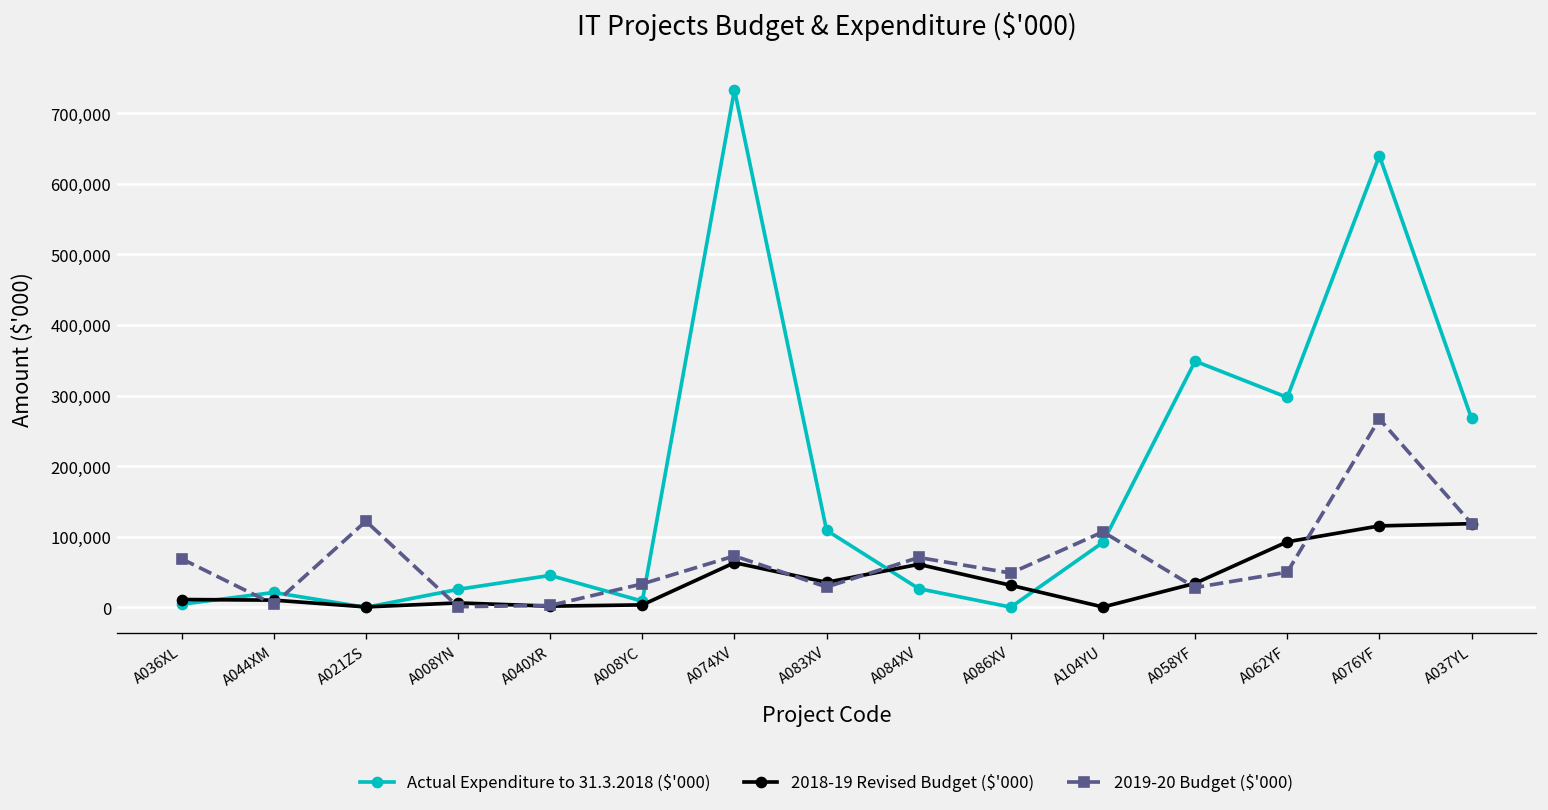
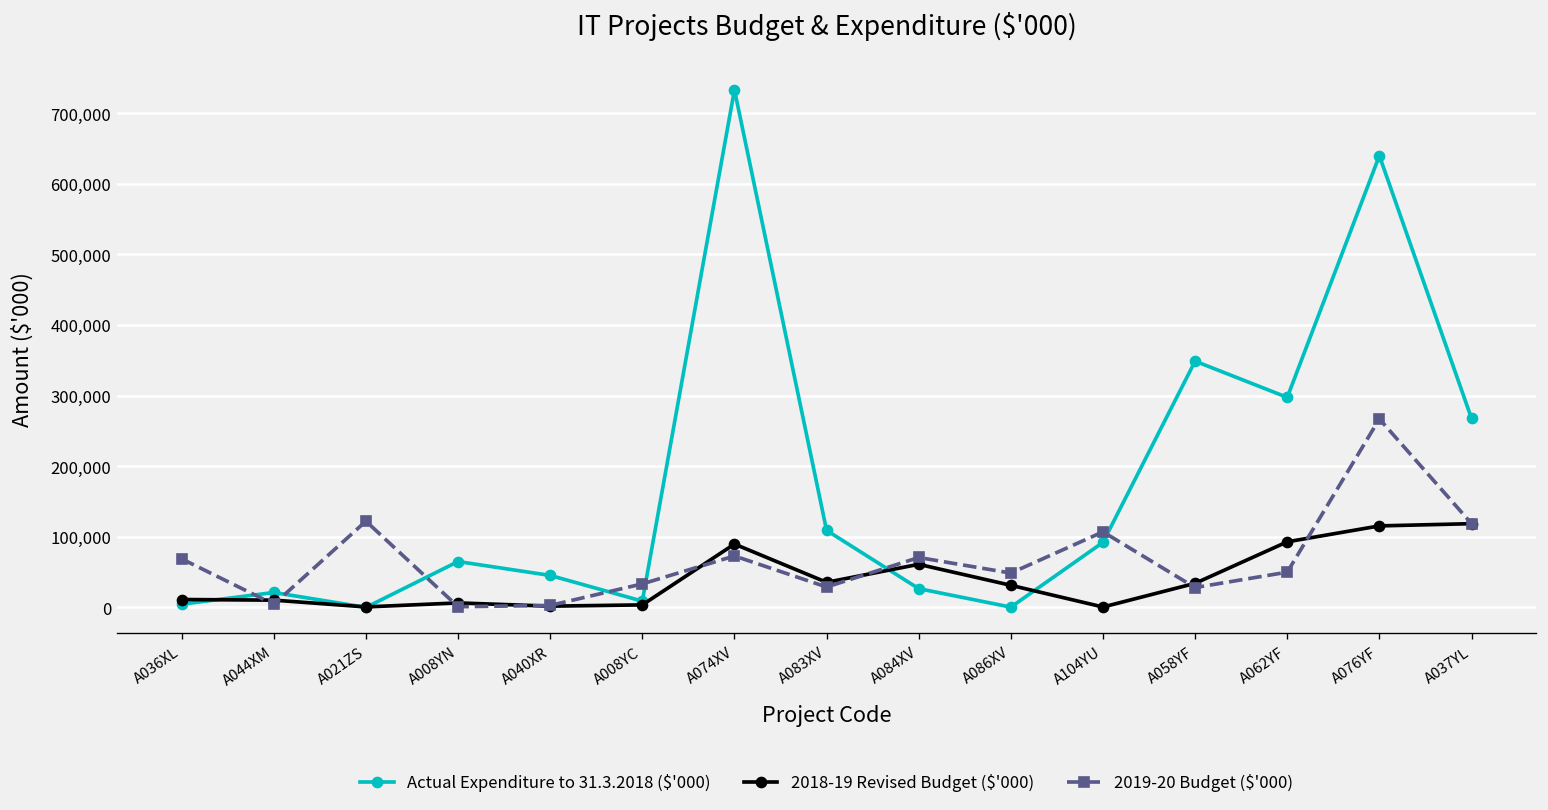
  {
    "Actual Expenditure to 31.3.2018 ($'000)": {
      "A036XL": "0",
      "A044XM": "20,000",
-     "A008YN": "30,000",
+     "A008YN": "60,000",
      "A040XR": "50,000",
      "A008YC": "10,000",
      "A074XV": "730,000",
      "A083XV": "110,000",
      "A084XV": "30,000",
      "A086XV": "0",
      "A104YU": "90,000",
      "A058YF": "350,000",
      "A062YF": "300,000",
      "A076YF": "640,000",
      "A037YL": "270,000"
    },
    "2018-19 Revised Budget ($'000)": {
      "A036XL": "10,000",
      "A044XM": "10,000",
      "A008YN": "10,000",
      "A008YC": "0",
-     "A074XV": "60,000",
+     "A074XV": "90,000",
      "A083XV": "40,000",
      "A084XV": "60,000",
      "A086XV": "30,000",
      "A104YU": "0",
      "A058YF": "30,000",
      "A062YF": "90,000",
      "A076YF": "120,000"
    },
    "2019-20 Budget ($'000)": {
      "A036XL": "70,000",
      "A044XM": "0",
      "A021ZS": "120,000",
      "A008YN": "0",
      "A008YC": "30,000",
      "A074XV": "70,000",
      "A083XV": "30,000",
      "A084XV": "70,000",
      "A086XV": "50,000",
      "A104YU": "110,000",
      "A058YF": "30,000",
      "A062YF": "50,000",
      "A076YF": "270,000"
    }
  }
